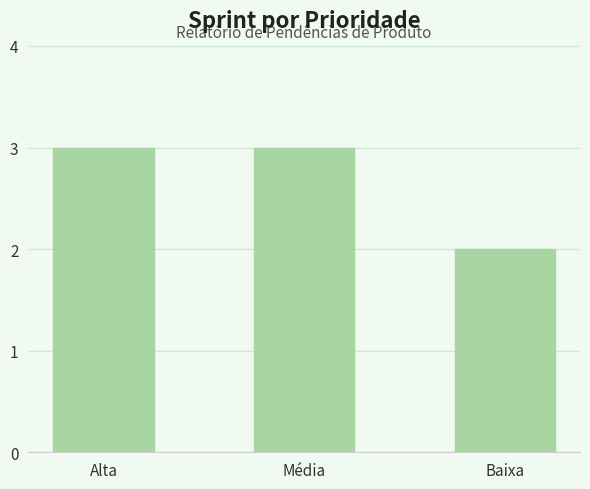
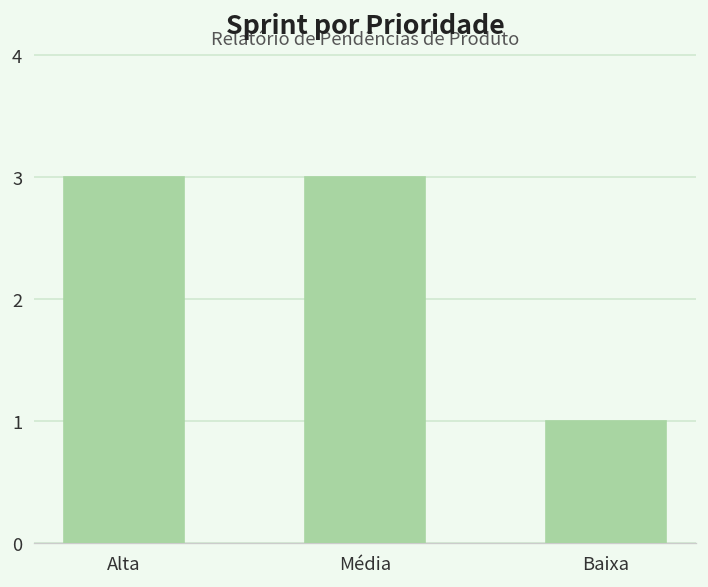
  {
    "Alta": 3,
    "Média": 3,
-   "Baixa": 2
+   "Baixa": 1
  }
